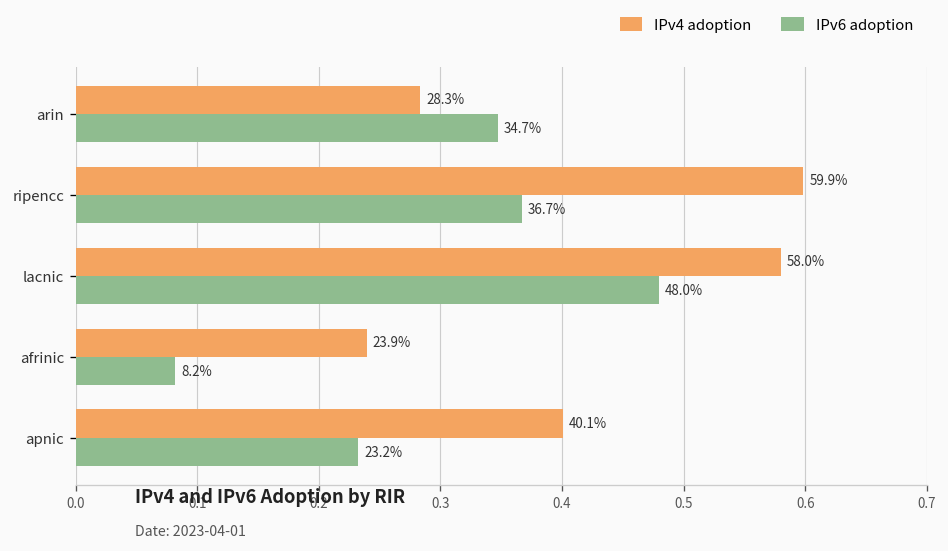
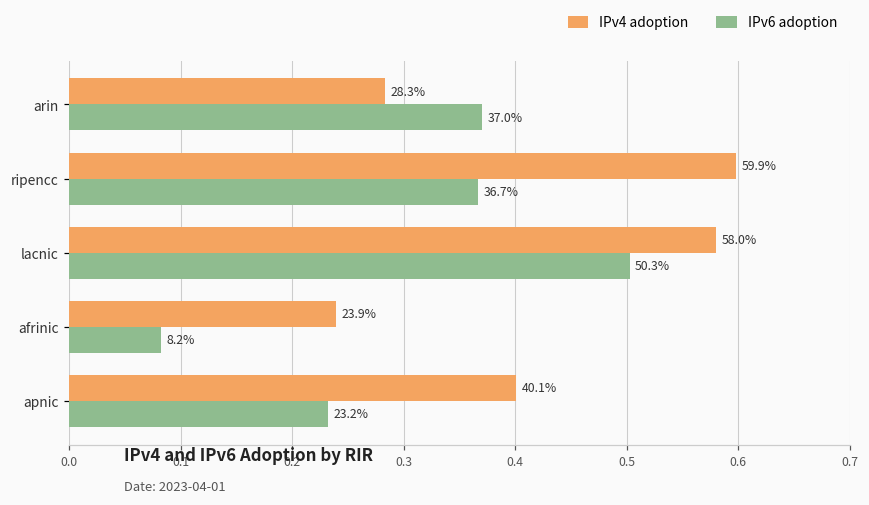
  {
    "IPv4 adoption": {
      "arin": "28.3%",
      "ripencc": "59.9%",
      "lacnic": "58.0%",
      "afrinic": "23.9%",
      "apnic": "40.1%"
    },
    "IPv6 adoption": {
-     "arin": "34.7%",
+     "arin": "37.0%",
      "ripencc": "36.7%",
-     "lacnic": "48.0%",
+     "lacnic": "50.3%",
      "afrinic": "8.2%",
      "apnic": "23.2%"
    }
  }
